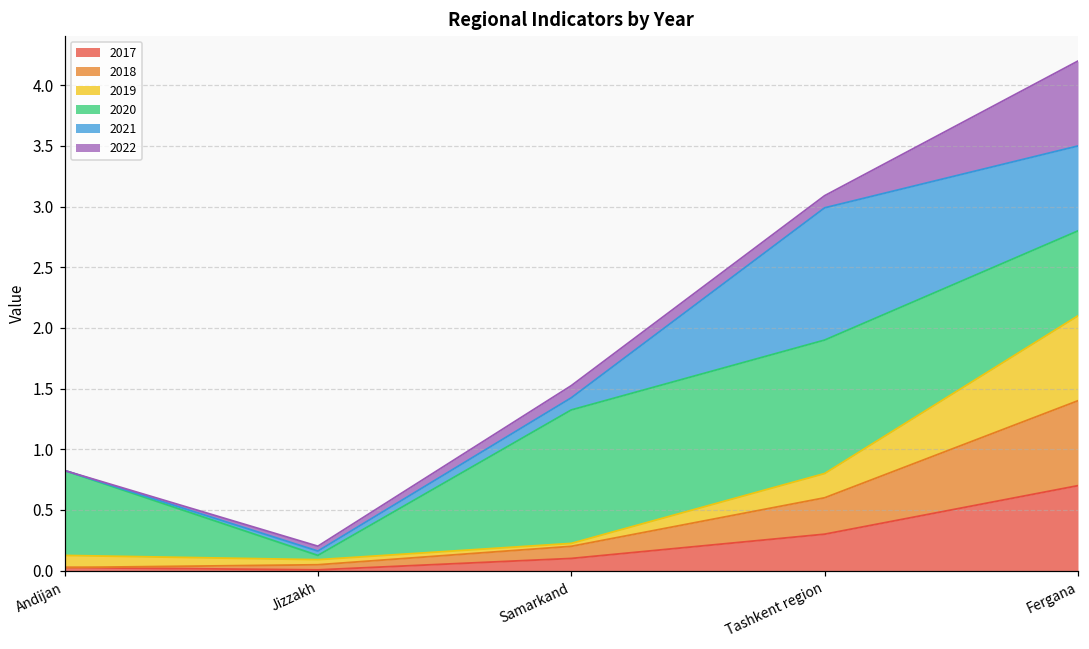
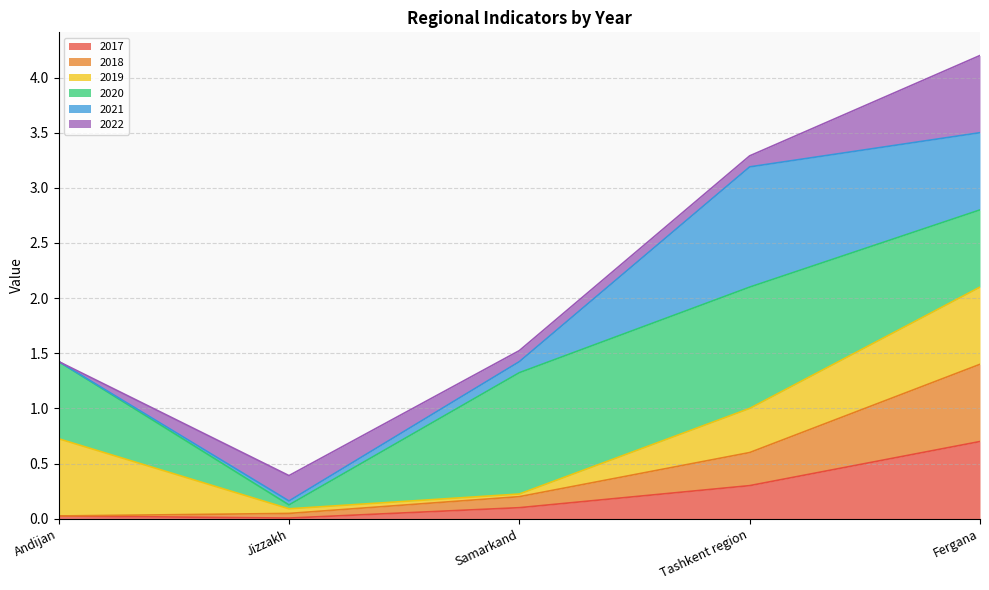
  {
    "2019": {
-     "Andijan": 0.1,
+     "Andijan": 0.7,
      "Jizzakh": 0.04,
      "Samarkand": 0.02,
-     "Tashkent region": 0.2,
+     "Tashkent region": 0.4,
      "Fergana": 0.7
    },
    "2020": {
      "Jizzakh": 0.04,
      "Samarkand": 1.10,
      "Tashkent region": 1.10,
      "Fergana": 0.70
    },
    "2021": {
      "Jizzakh": 0.04,
      "Samarkand": 0.10,
      "Tashkent region": 1.09,
      "Fergana": 0.70
    },
    "2022": {
-     "Jizzakh": 0.04,
+     "Jizzakh": 0.23,
      "Samarkand": 0.10,
      "Tashkent region": 0.10,
      "Fergana": 0.70
    }
  }
